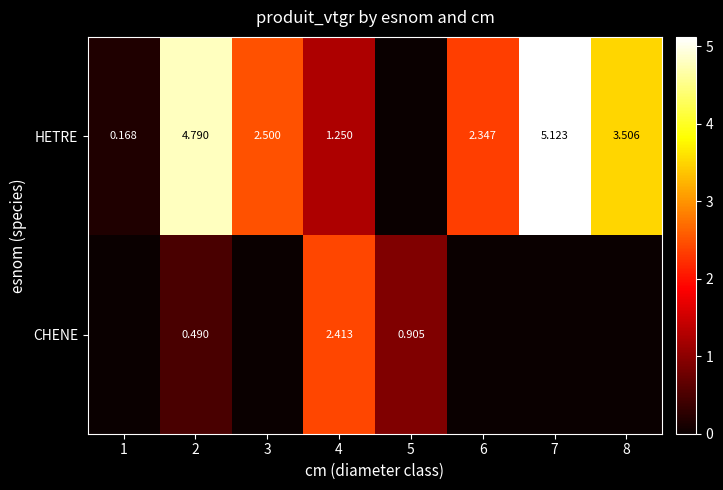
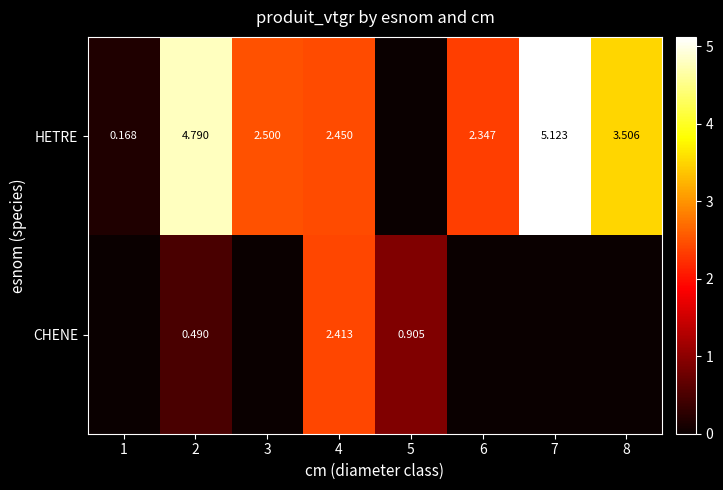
  {
    "HETRE": {
      "1": 0.168,
      "2": 4.790,
      "3": 2.500,
-     "4": 1.250,
+     "4": 2.450,
      "6": 2.347,
      "7": 5.123,
      "8": 3.506
    },
    "CHENE": {
      "2": 0.490,
      "4": 2.413,
      "5": 0.905
    }
  }
